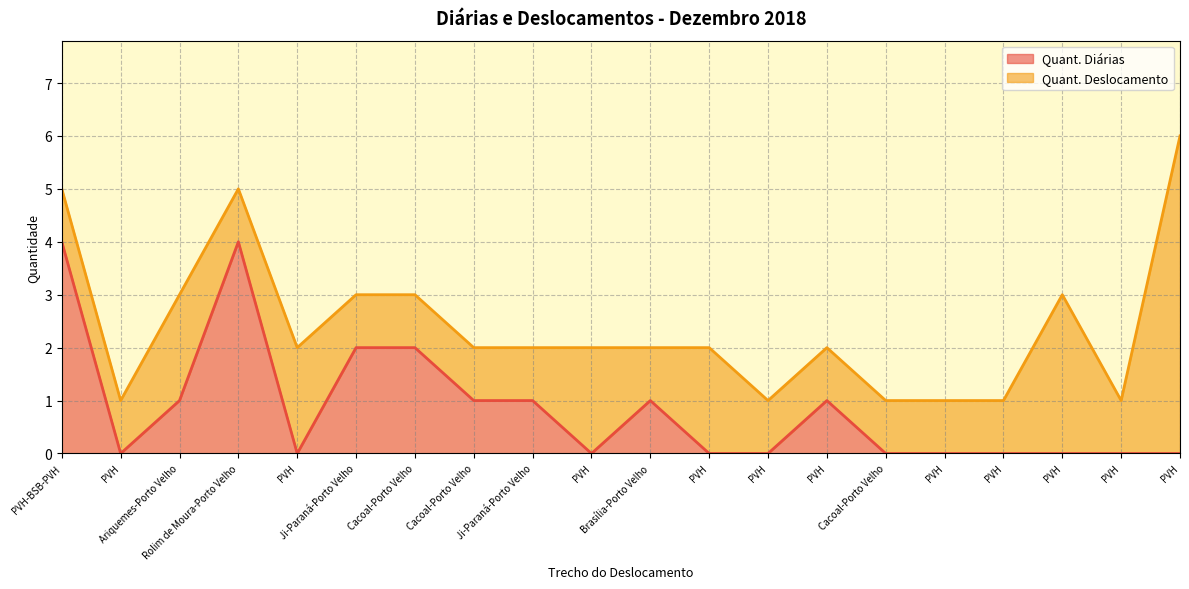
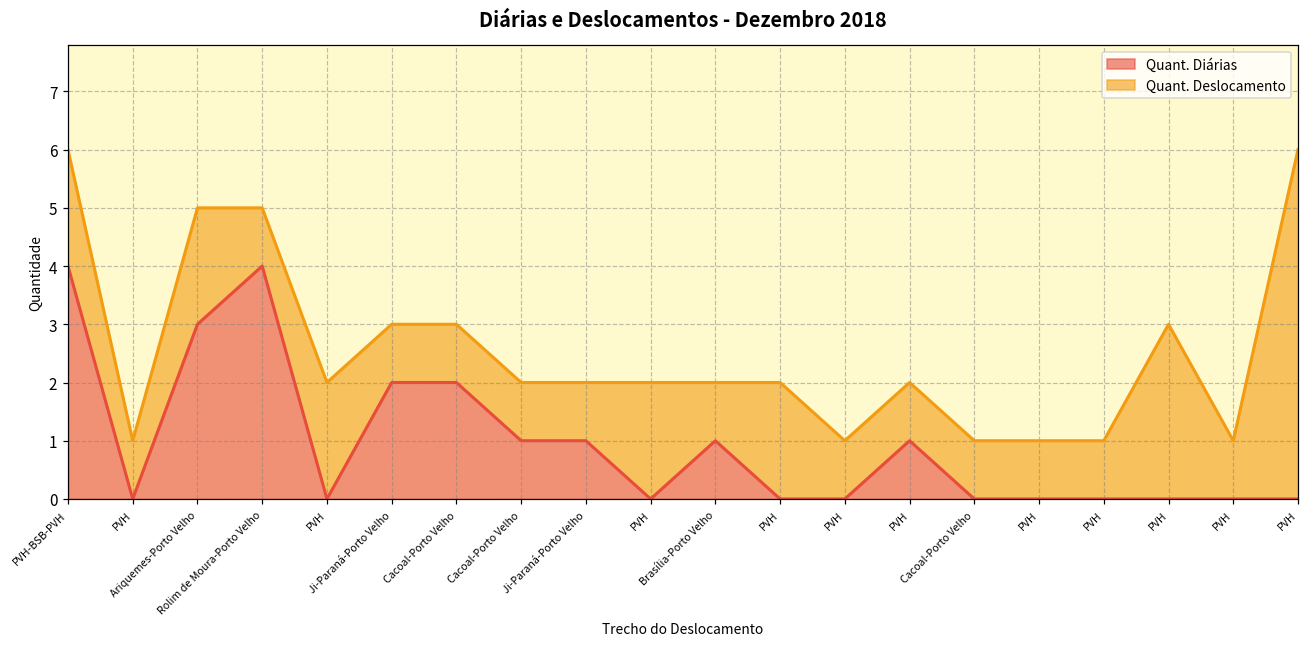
  {
    "Quant. Diárias": {
      "PVH-BSB-PVH": 4,
-     "Ariquemes-Porto Velho": 1,
+     "Ariquemes-Porto Velho": 3,
      "Rolim de Moura-Porto Velho": 4,
      "Brasília-Porto Velho": 1
    },
    "Quant. Deslocamento": {
-     "PVH-BSB-PVH": 1,
+     "PVH-BSB-PVH": 2,
      "Ariquemes-Porto Velho": 2,
      "Rolim de Moura-Porto Velho": 1,
      "Brasília-Porto Velho": 1
    }
  }
